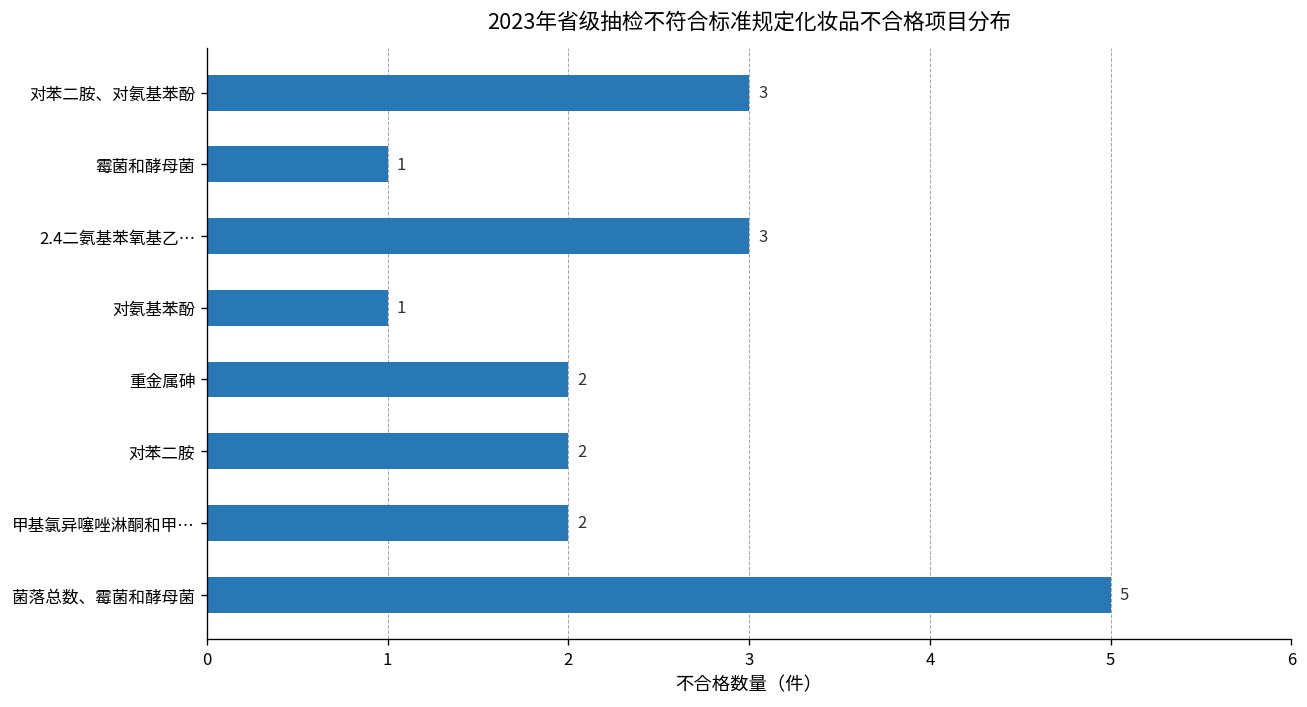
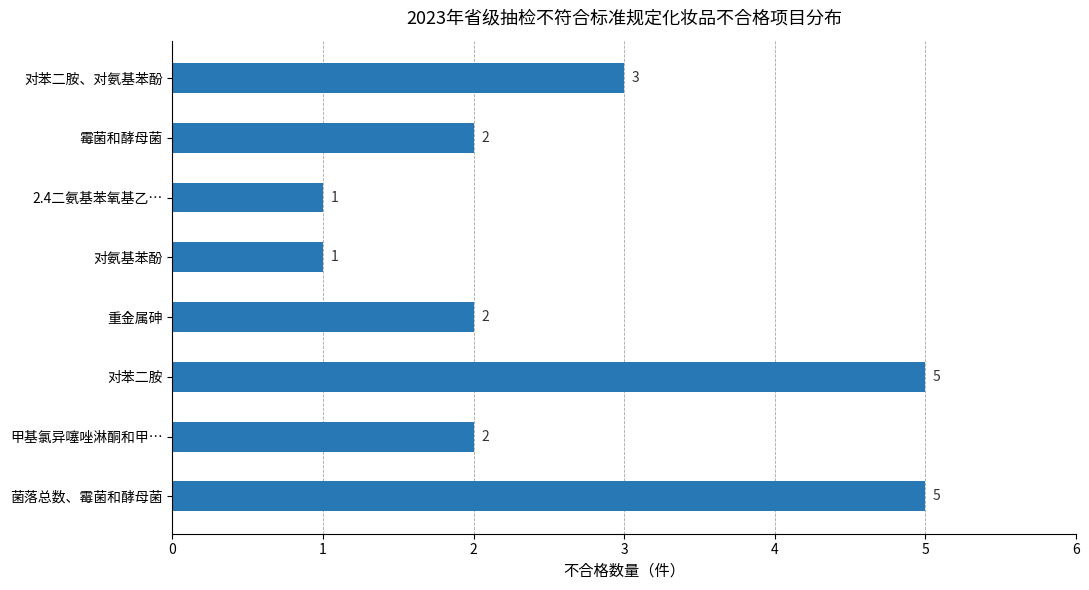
  {
    "对苯二胺、对氨基苯酚": 3,
-   "霉菌和酵母菌": 1,
-   "2.4二氨基苯氧基乙…": 3,
+   "霉菌和酵母菌": 2,
+   "2.4二氨基苯氧基乙…": 1,
    "对氨基苯酚": 1,
    "重金属砷": 2,
-   "对苯二胺": 2,
+   "对苯二胺": 5,
    "甲基氯异噻唑淋酮和甲…": 2,
    "菌落总数、霉菌和酵母菌": 5
  }
